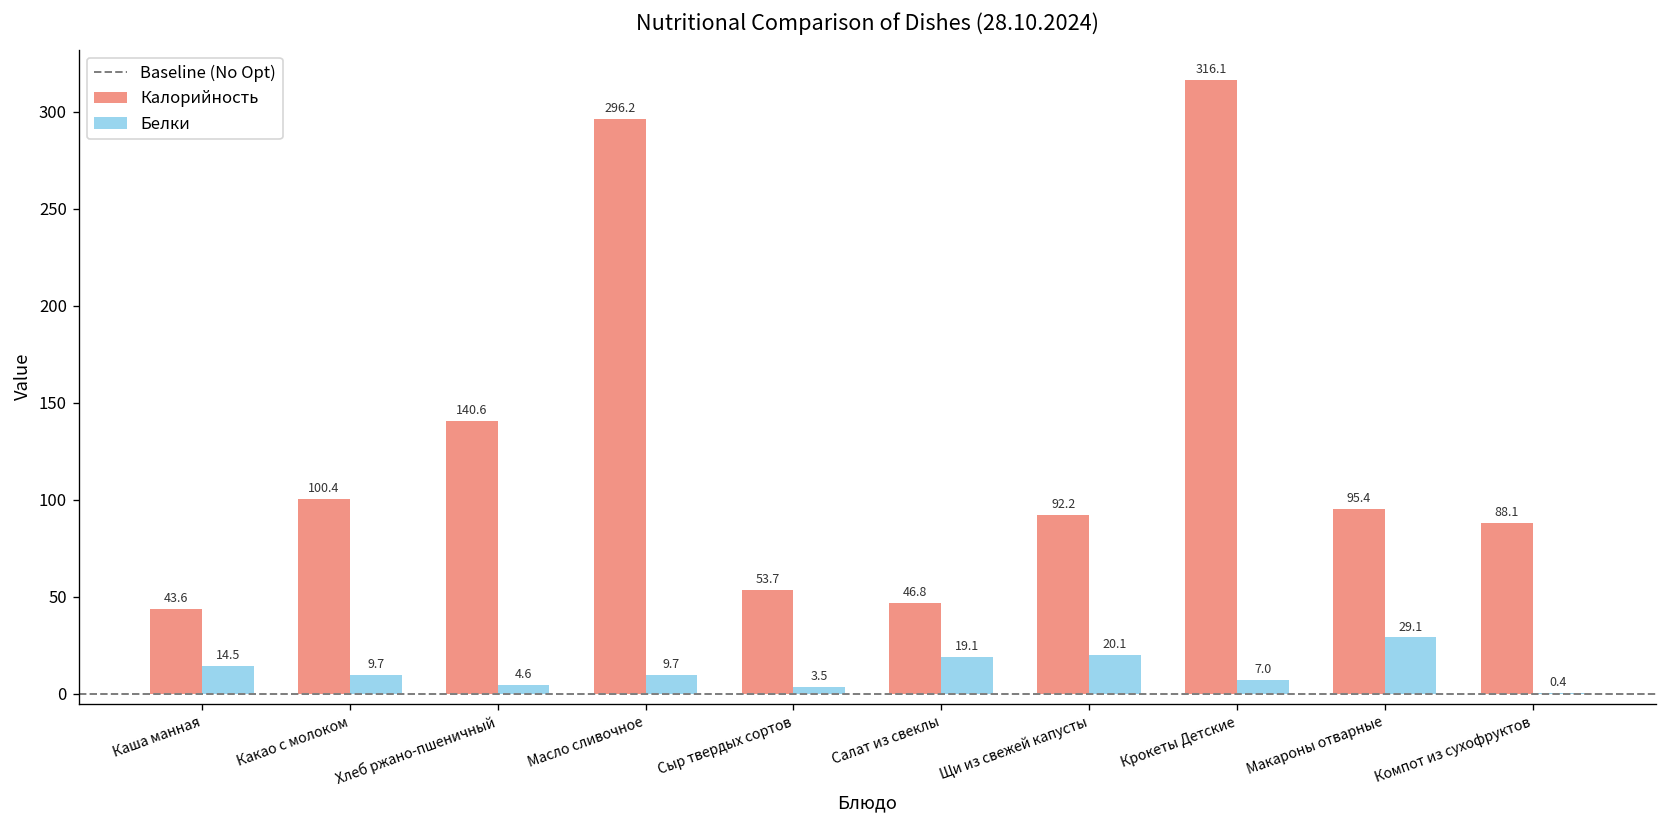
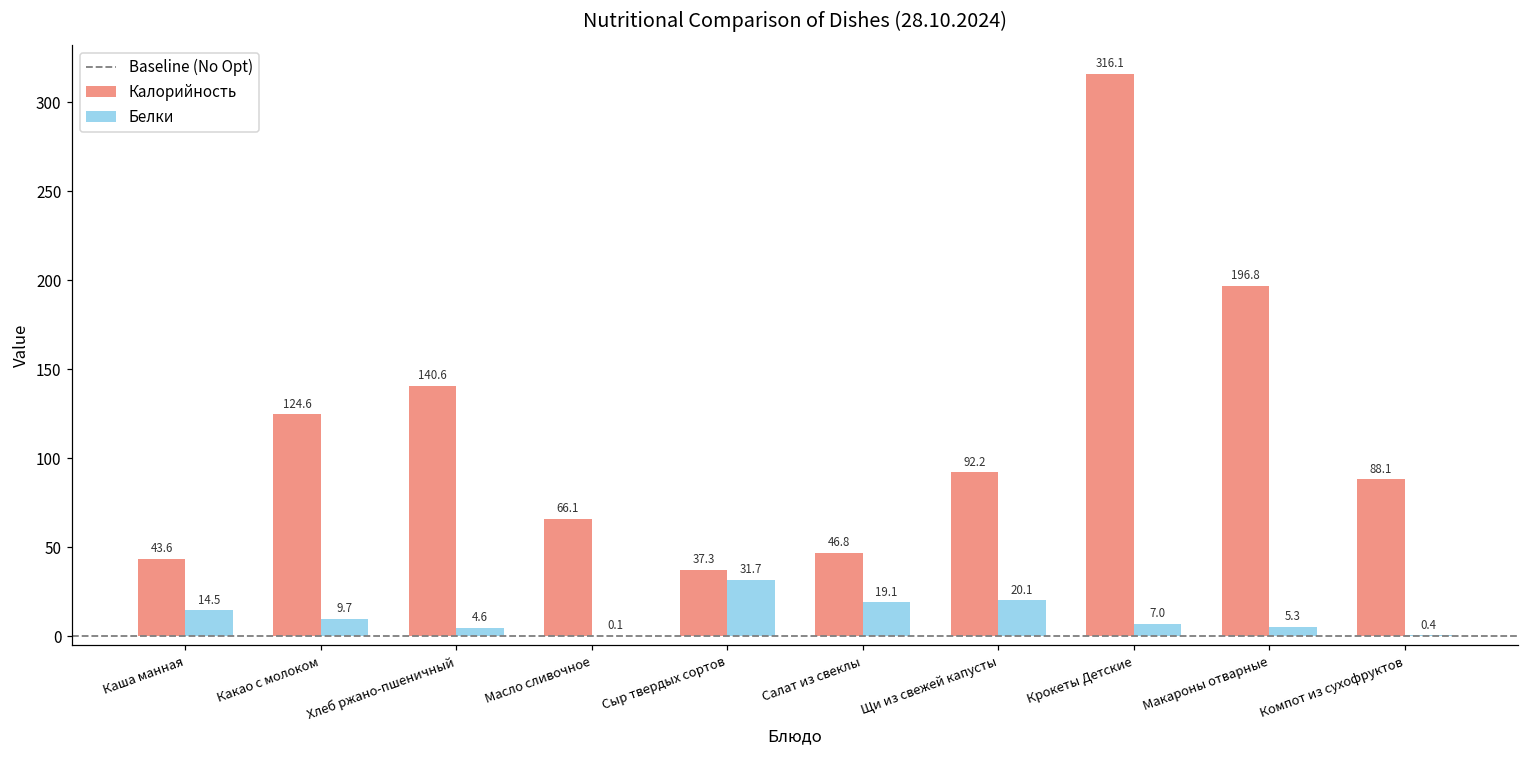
  {
    "Калорийность": {
      "Каша манная": 43.6,
-     "Какао с молоком": 100.4,
+     "Какао с молоком": 124.6,
      "Хлеб ржано-пшеничный": 140.6,
-     "Масло сливочное": 296.2,
-     "Сыр твердых сортов": 53.7,
+     "Масло сливочное": 66.1,
+     "Сыр твердых сортов": 37.3,
      "Салат из свеклы": 46.8,
      "Щи из свежей капусты": 92.2,
      "Крокеты Детские": 316.1,
-     "Макароны отварные": 95.4,
+     "Макароны отварные": 196.8,
      "Компот из сухофруктов": 88.1
    },
    "Белки": {
      "Каша манная": 14.5,
      "Какао с молоком": 9.7,
      "Хлеб ржано-пшеничный": 4.6,
-     "Масло сливочное": 9.7,
-     "Сыр твердых сортов": 3.5,
+     "Масло сливочное": 0.1,
+     "Сыр твердых сортов": 31.7,
      "Салат из свеклы": 19.1,
      "Щи из свежей капусты": 20.1,
      "Крокеты Детские": 7.0,
-     "Макароны отварные": 29.1,
+     "Макароны отварные": 5.3,
      "Компот из сухофруктов": 0.4
    }
  }
